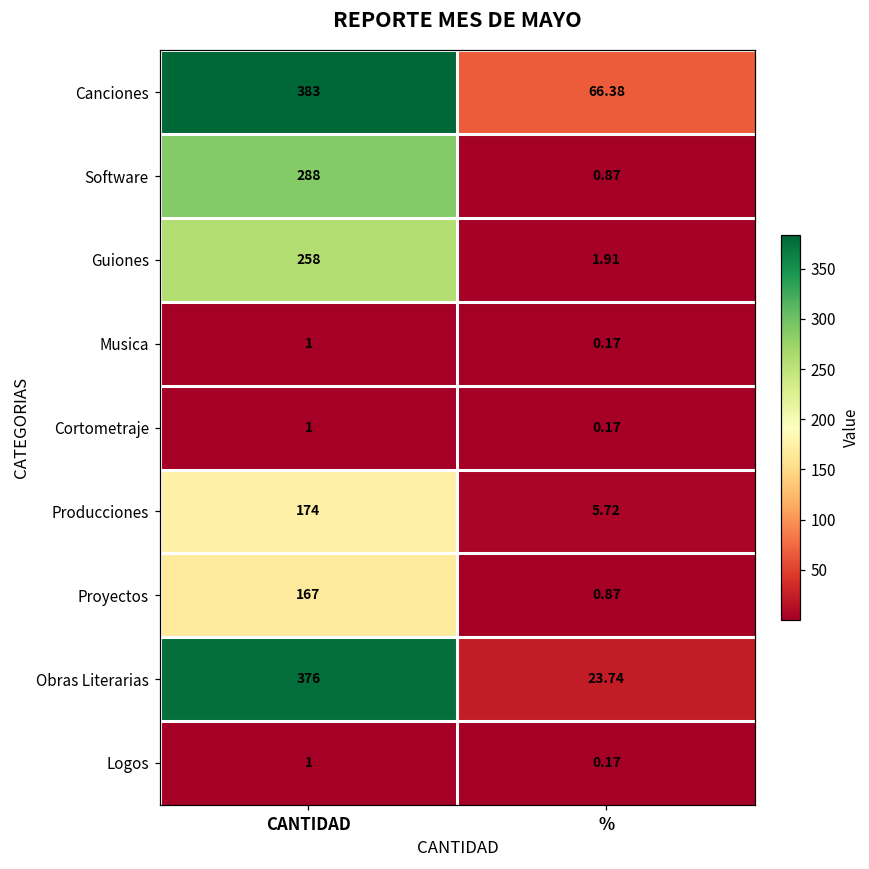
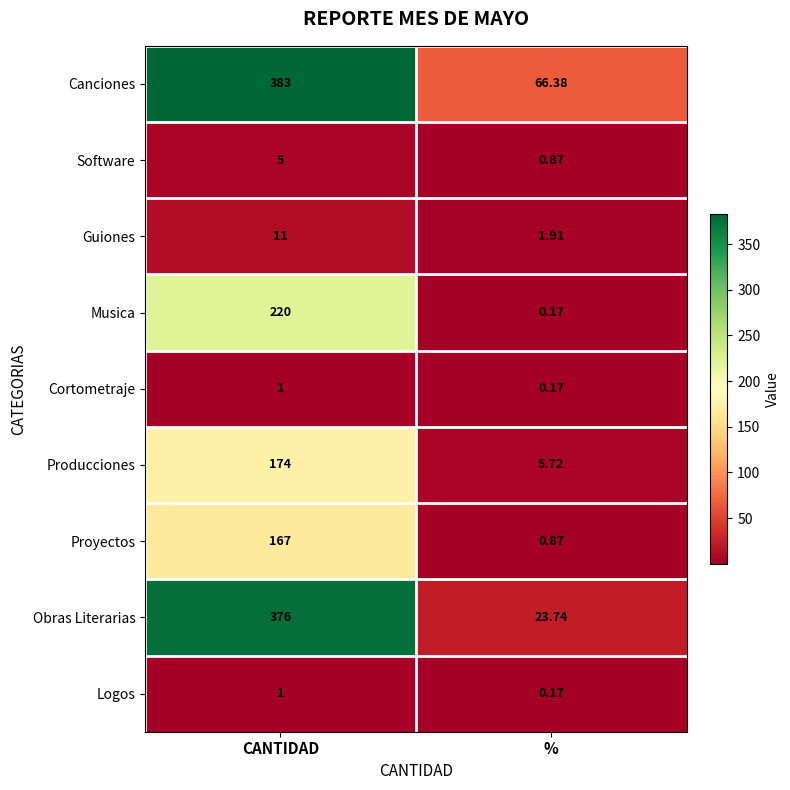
  {
    "Canciones": {
      "CANTIDAD": 383,
      "%": 66.38
    },
    "Software": {
-     "CANTIDAD": 288,
+     "CANTIDAD": 5,
      "%": 0.87
    },
    "Guiones": {
-     "CANTIDAD": 258,
+     "CANTIDAD": 11,
      "%": 1.91
    },
    "Musica": {
-     "CANTIDAD": 1,
+     "CANTIDAD": 220,
      "%": 0.17
    },
    "Cortometraje": {
      "CANTIDAD": 1,
      "%": 0.17
    },
    "Producciones": {
      "CANTIDAD": 174,
      "%": 5.72
    },
    "Proyectos": {
      "CANTIDAD": 167,
      "%": 0.87
    },
    "Obras Literarias": {
      "CANTIDAD": 376,
      "%": 23.74
    },
    "Logos": {
      "CANTIDAD": 1,
      "%": 0.17
    }
  }
